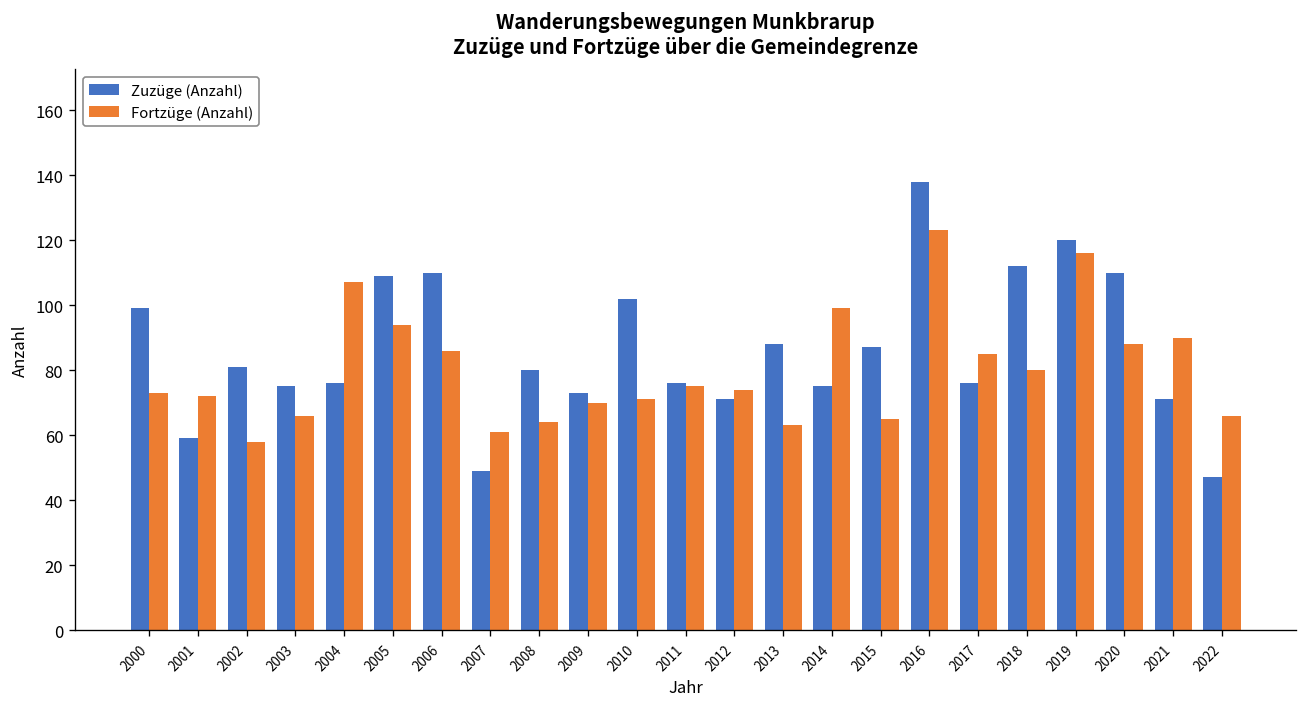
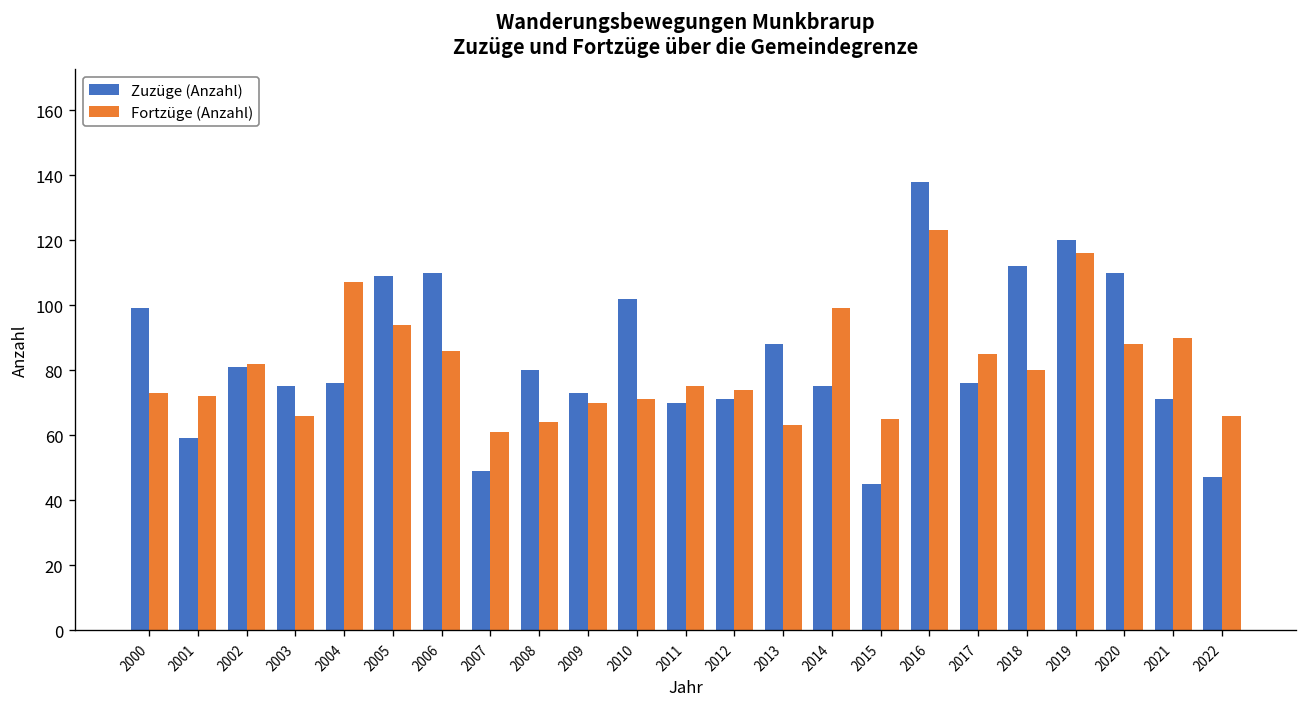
  {
    "Zuzüge (Anzahl)": {
      "2000": 99,
      "2001": 59,
      "2002": 81,
      "2003": 75,
      "2004": 76,
      "2005": 109,
      "2006": 110,
      "2007": 49,
      "2008": 80,
      "2009": 73,
      "2010": 102,
-     "2011": 76,
+     "2011": 70,
      "2012": 71,
      "2013": 88,
      "2014": 75,
-     "2015": 87,
+     "2015": 45,
      "2016": 138,
      "2017": 76,
      "2018": 112,
      "2019": 120,
      "2020": 110,
      "2021": 71,
      "2022": 47
    },
    "Fortzüge (Anzahl)": {
      "2000": 73,
      "2001": 72,
-     "2002": 58,
+     "2002": 82,
      "2003": 66,
      "2004": 107,
      "2005": 94,
      "2006": 86,
      "2007": 61,
      "2008": 64,
      "2009": 70,
      "2010": 71,
      "2011": 75,
      "2012": 74,
      "2013": 63,
      "2014": 99,
      "2015": 65,
      "2016": 123,
      "2017": 85,
      "2018": 80,
      "2019": 116,
      "2020": 88,
      "2021": 90,
      "2022": 66
    }
  }
